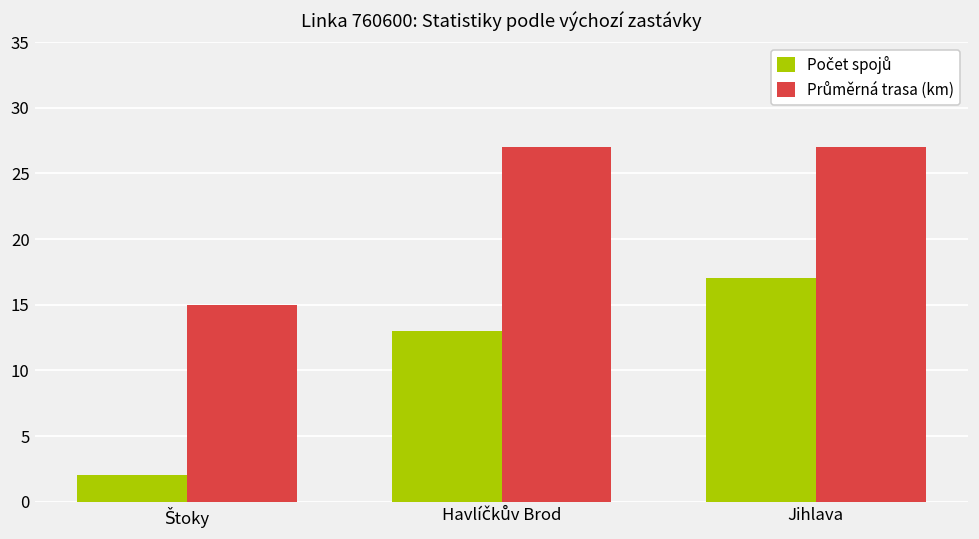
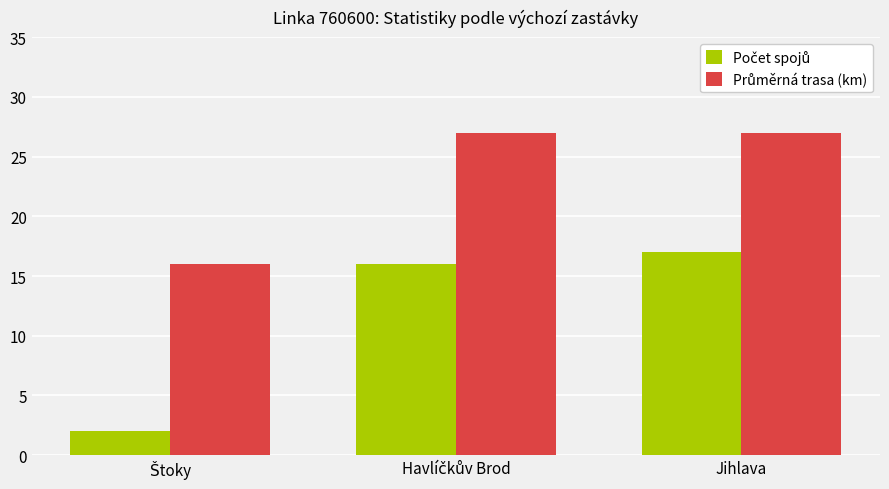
  {
    "Počet spojů": {
      "Štoky": 2,
-     "Havlíčkův Brod": 13,
+     "Havlíčkův Brod": 16,
      "Jihlava": 17
    },
    "Průměrná trasa (km)": {
-     "Štoky": 15,
+     "Štoky": 16,
      "Havlíčkův Brod": 27,
      "Jihlava": 27
    }
  }
